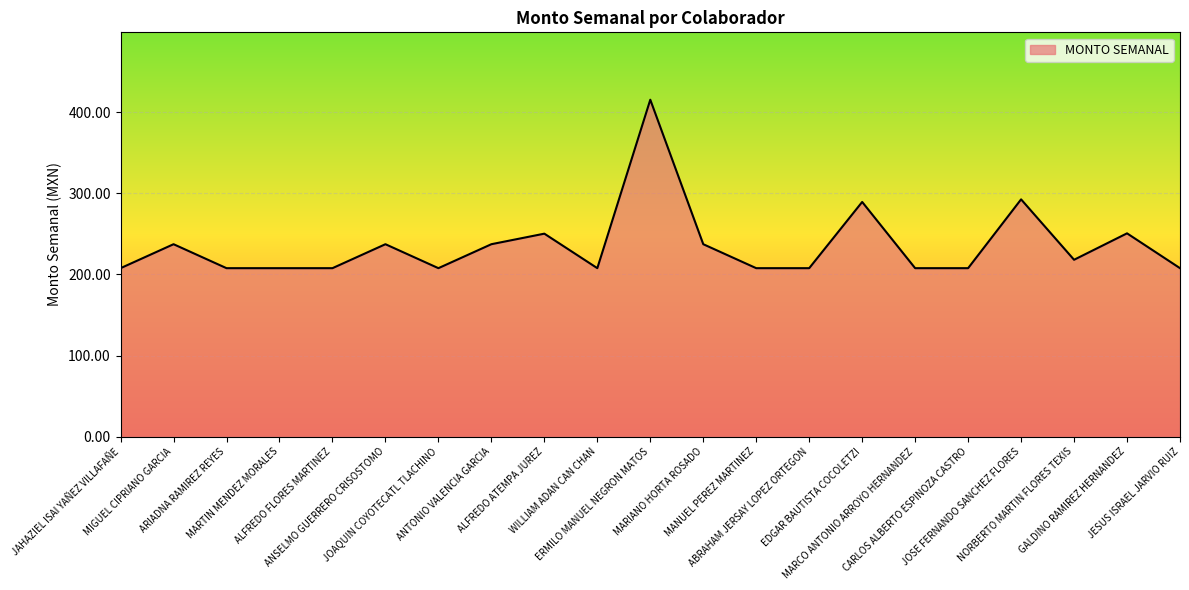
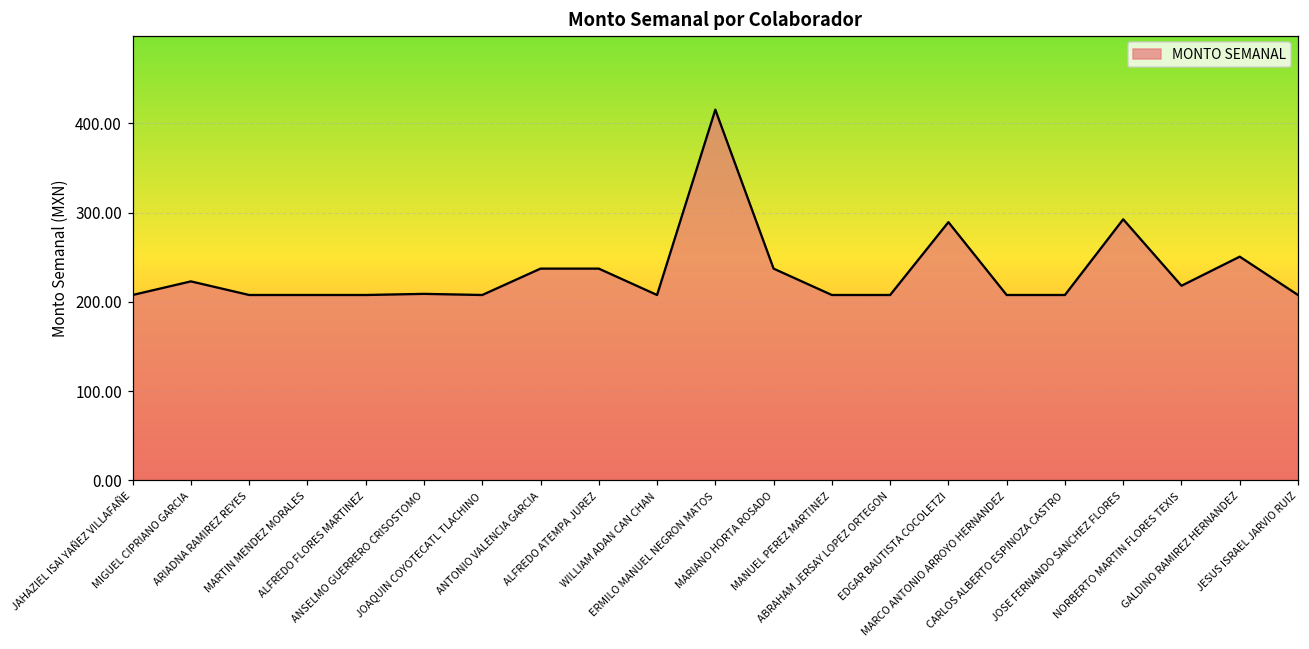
  {
    "JAHAZIEL ISAI YAÑEZ VILLAFAÑE": 210,
-   "MIGUEL CIPRIANO GARCIA": 240,
+   "MIGUEL CIPRIANO GARCIA": 220,
    "ARIADNA RAMIREZ REYES": 210,
    "MARTIN MENDEZ MORALES": 210,
    "ALFREDO FLORES MARTINEZ": 210,
-   "ANSELMO GUERRERO CRISOSTOMO": 240,
+   "ANSELMO GUERRERO CRISOSTOMO": 210,
    "JOAQUIN COYOTECATL TLACHINO": 210,
    "ANTONIO VALENCIA GARCIA": 240,
-   "ALFREDO ATEMPA JUREZ": 250,
+   "ALFREDO ATEMPA JUREZ": 240,
    "WILLIAM ADAN CAN CHAN": 210,
    "ERMILO MANUEL NEGRON MATOS": 420,
    "MARIANO HORTA ROSADO": 240,
    "MANUEL PEREZ MARTINEZ": 210,
    "ABRAHAM JERSAY LOPEZ ORTEGON": 210,
    "EDGAR BAUTISTA COCOLETZI": 290,
    "MARCO ANTONIO ARROYO HERNANDEZ": 210,
    "CARLOS ALBERTO ESPINOZA CASTRO": 210,
    "JOSE FERNANDO SANCHEZ FLORES": 290,
    "NORBERTO MARTIN FLORES TEXIS": 220,
    "GALDINO RAMIREZ HERNANDEZ": 250,
    "JESUS ISRAEL JARVIO RUIZ": 210
  }
